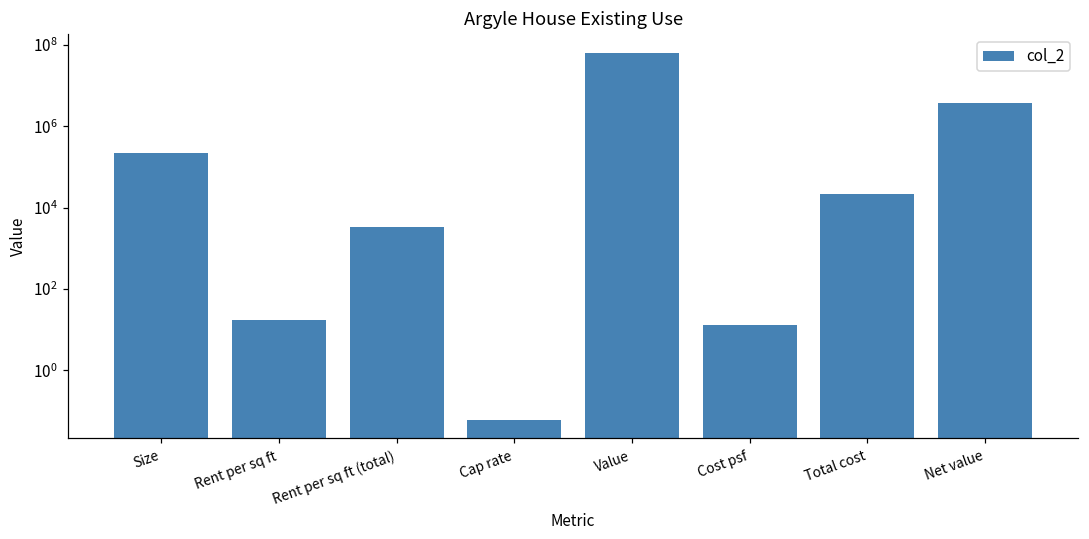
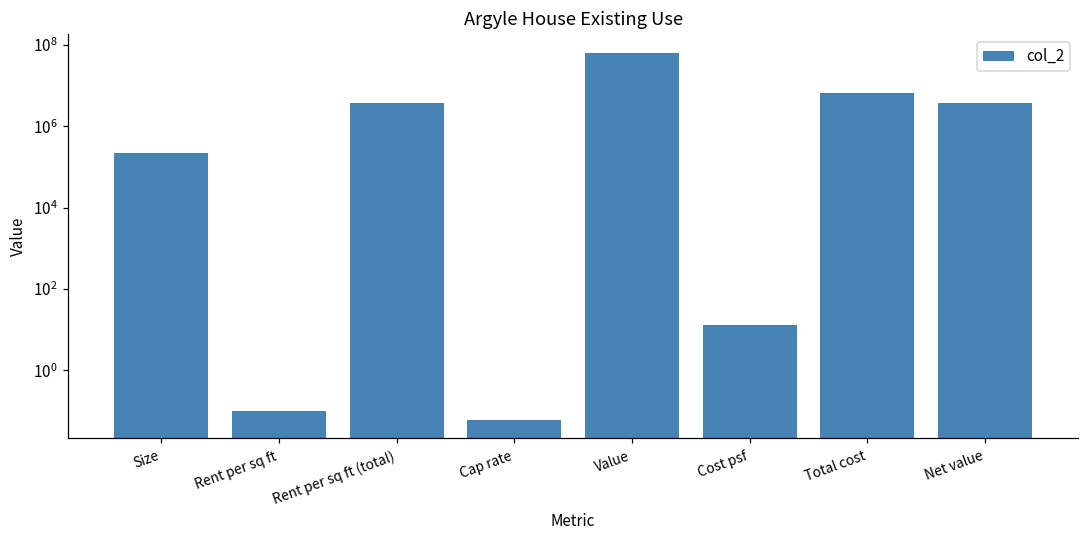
  {
    "Size": 200000,
-   "Rent per sq ft": 20,
-   "Rent per sq ft (total)": 3000,
+   "Rent per sq ft": 0.1,
+   "Rent per sq ft (total)": 4000000,
    "Cap rate": 0.06,
    "Value": 60000000,
    "Cost psf": 13,
-   "Total cost": 20000,
+   "Total cost": 7000000,
    "Net value": 4000000
  }
